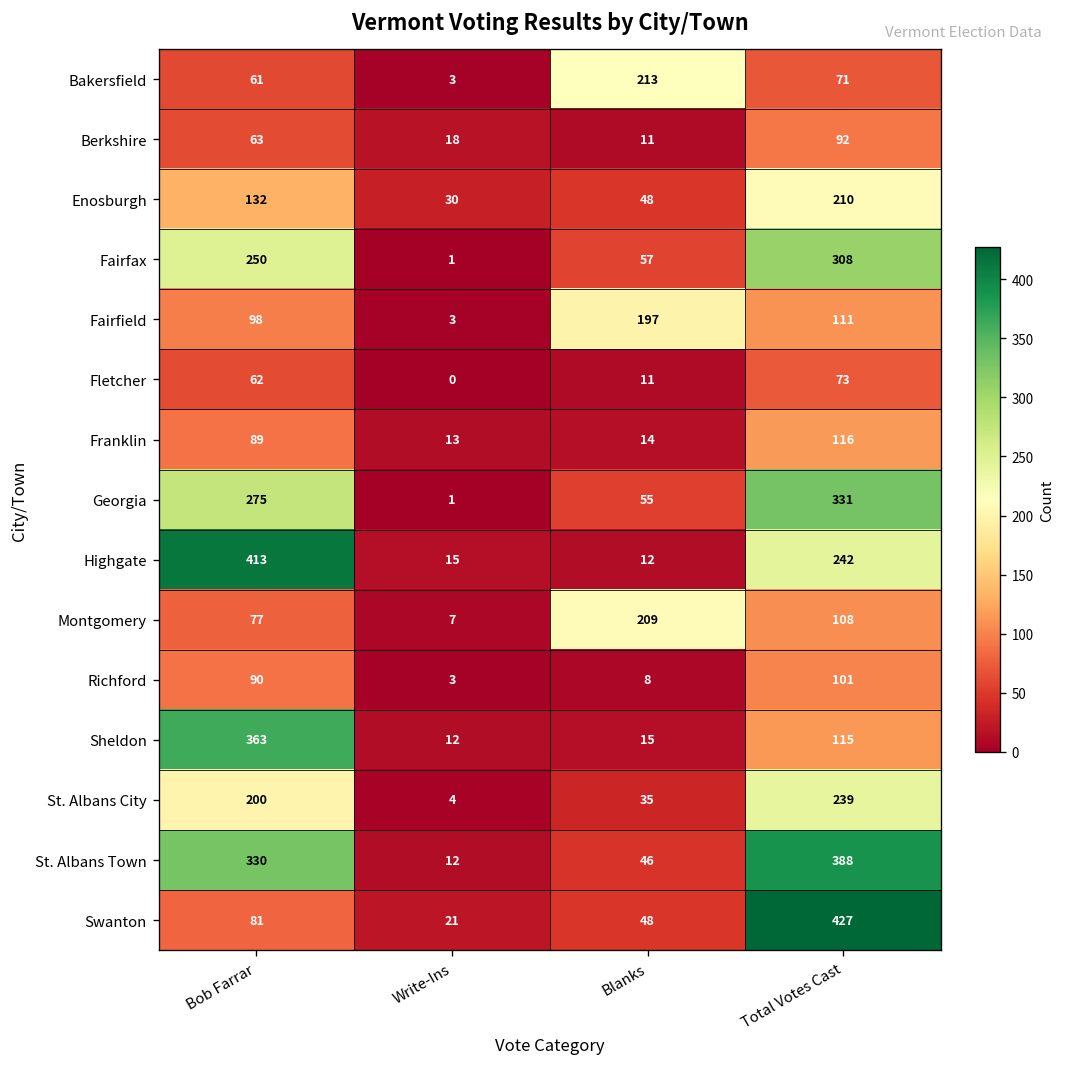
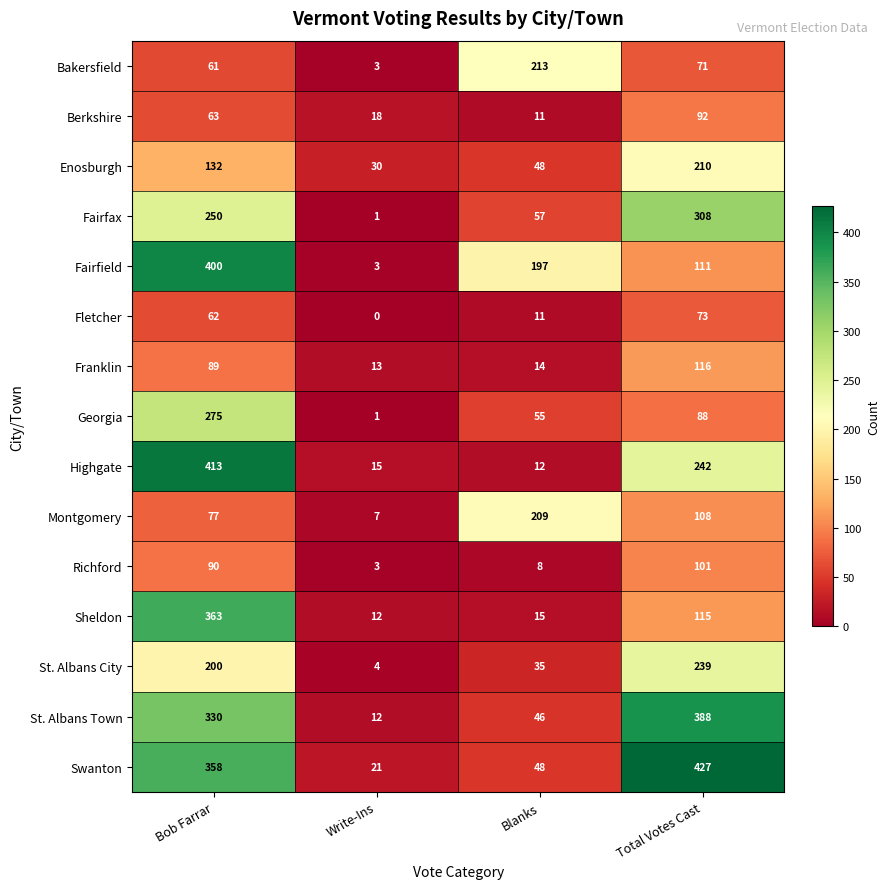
  {
    "Bakersfield": {
      "Bob Farrar": 61,
      "Write-Ins": 3,
      "Blanks": 213,
      "Total Votes Cast": 71
    },
    "Berkshire": {
      "Bob Farrar": 63,
      "Write-Ins": 18,
      "Blanks": 11,
      "Total Votes Cast": 92
    },
    "Enosburgh": {
      "Bob Farrar": 132,
      "Write-Ins": 30,
      "Blanks": 48,
      "Total Votes Cast": 210
    },
    "Fairfax": {
      "Bob Farrar": 250,
      "Write-Ins": 1,
      "Blanks": 57,
      "Total Votes Cast": 308
    },
    "Fairfield": {
-     "Bob Farrar": 98,
+     "Bob Farrar": 400,
      "Write-Ins": 3,
      "Blanks": 197,
      "Total Votes Cast": 111
    },
    "Fletcher": {
      "Bob Farrar": 62,
      "Write-Ins": 0,
      "Blanks": 11,
      "Total Votes Cast": 73
    },
    "Franklin": {
      "Bob Farrar": 89,
      "Write-Ins": 13,
      "Blanks": 14,
      "Total Votes Cast": 116
    },
    "Georgia": {
      "Bob Farrar": 275,
      "Write-Ins": 1,
      "Blanks": 55,
-     "Total Votes Cast": 331
+     "Total Votes Cast": 88
    },
    "Highgate": {
      "Bob Farrar": 413,
      "Write-Ins": 15,
      "Blanks": 12,
      "Total Votes Cast": 242
    },
    "Montgomery": {
      "Bob Farrar": 77,
      "Write-Ins": 7,
      "Blanks": 209,
      "Total Votes Cast": 108
    },
    "Richford": {
      "Bob Farrar": 90,
      "Write-Ins": 3,
      "Blanks": 8,
      "Total Votes Cast": 101
    },
    "Sheldon": {
      "Bob Farrar": 363,
      "Write-Ins": 12,
      "Blanks": 15,
      "Total Votes Cast": 115
    },
    "St. Albans City": {
      "Bob Farrar": 200,
      "Write-Ins": 4,
      "Blanks": 35,
      "Total Votes Cast": 239
    },
    "St. Albans Town": {
      "Bob Farrar": 330,
      "Write-Ins": 12,
      "Blanks": 46,
      "Total Votes Cast": 388
    },
    "Swanton": {
-     "Bob Farrar": 81,
+     "Bob Farrar": 358,
      "Write-Ins": 21,
      "Blanks": 48,
      "Total Votes Cast": 427
    }
  }
